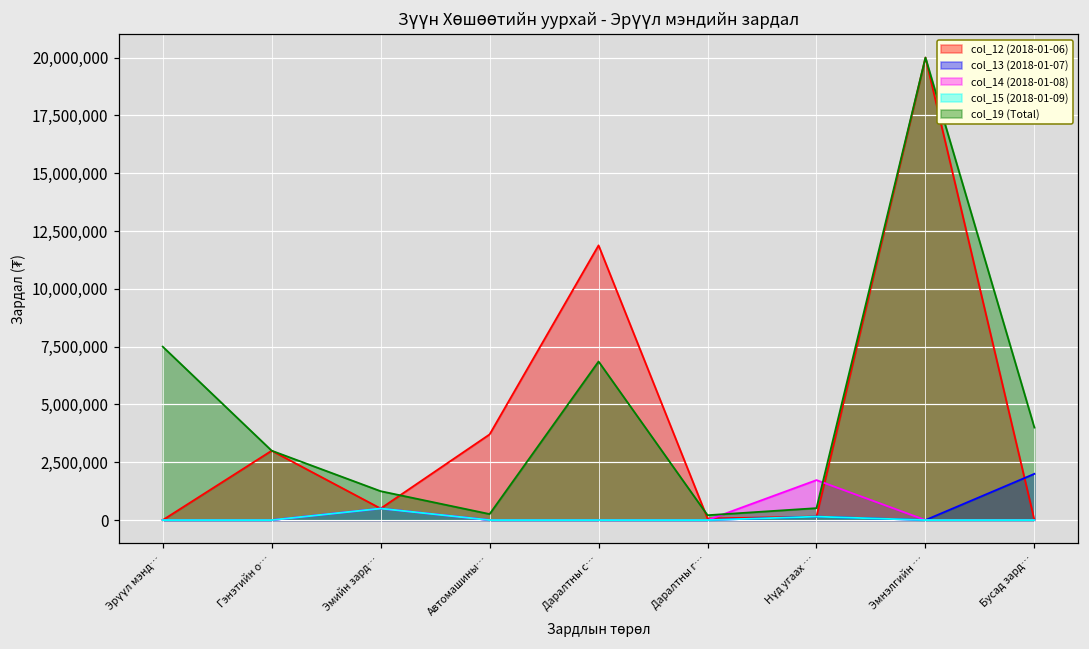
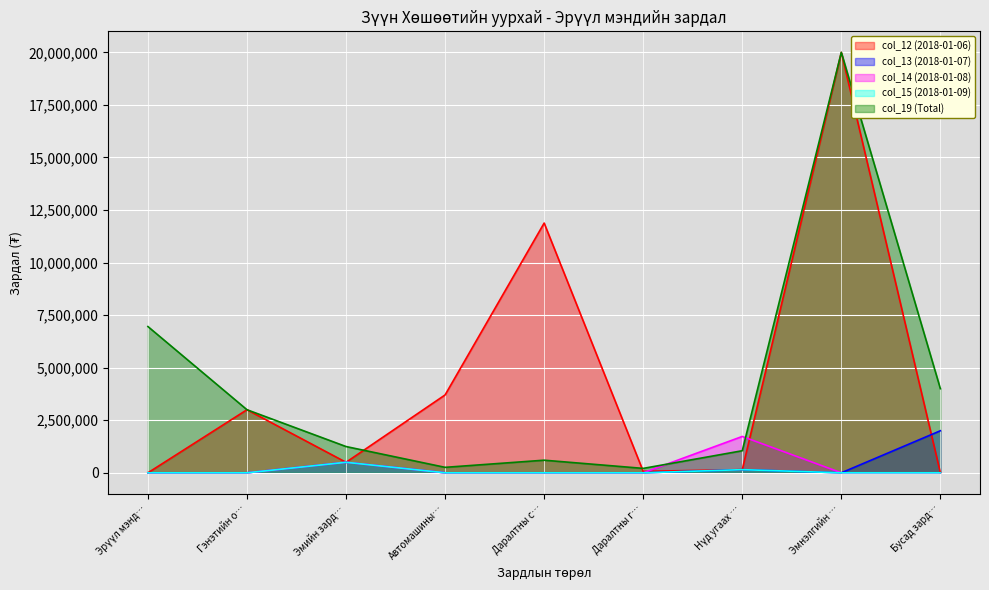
  {
    "col_12 (2018-01-06)": {
      "Автомашины…": "3,700,000",
      "Даралтны с…": "11,900,000"
    },
    "col_13 (2018-01-07)": {
      "Бусад зард…": "2,000,000"
    },
    "col_14 (2018-01-08)": {
      "Нүд угаах …": "1,700,000"
    },
    "col_19 (Total)": {
-     "Эрүүл мэнд…": "7,500,000",
+     "Эрүүл мэнд…": "7,000,000",
      "Эмийн зард…": "1,200,000",
      "Автомашины…": "300,000",
-     "Даралтны с…": "6,900,000",
+     "Даралтны с…": "600,000",
      "Даралтны г…": "200,000",
-     "Нүд угаах …": "500,000",
+     "Нүд угаах …": "1,100,000",
      "Бусад зард…": "4,000,000"
    }
  }
